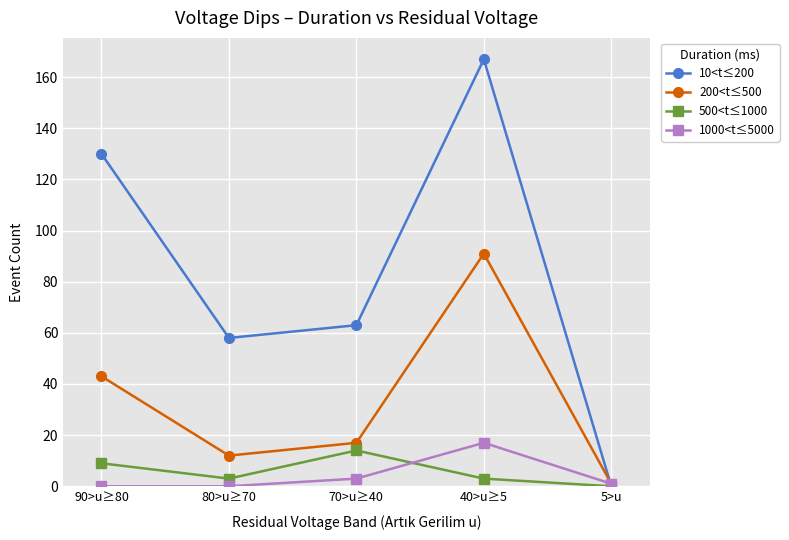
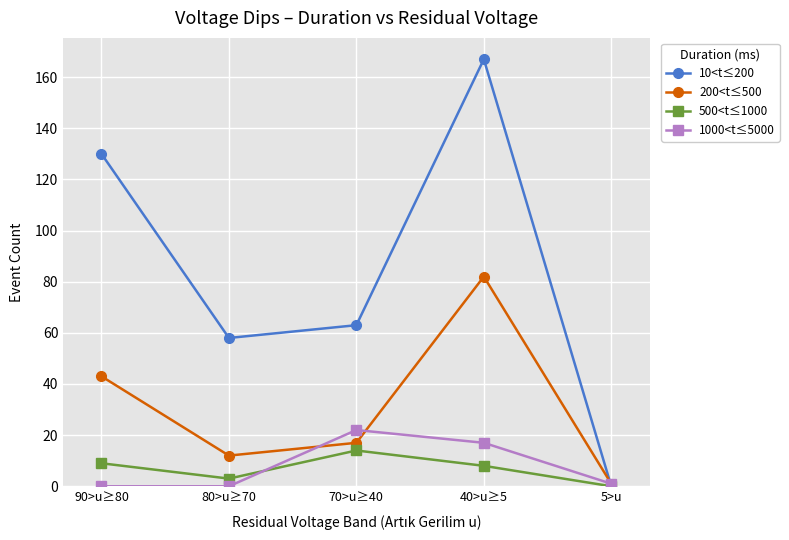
  {
    "10<t≤200": {
      "90>u≥80": 130,
      "80>u≥70": 58,
      "70>u≥40": 63,
      "40>u≥5": 167
    },
    "200<t≤500": {
      "90>u≥80": 43,
      "80>u≥70": 12,
      "70>u≥40": 17,
-     "40>u≥5": 91
+     "40>u≥5": 82
    },
    "500<t≤1000": {
      "90>u≥80": 9,
      "80>u≥70": 3,
      "70>u≥40": 14,
-     "40>u≥5": 3
+     "40>u≥5": 8
    },
    "1000<t≤5000": {
      "90>u≥80": 0,
      "80>u≥70": 0,
-     "70>u≥40": 3,
+     "70>u≥40": 22,
      "40>u≥5": 17
    }
  }
